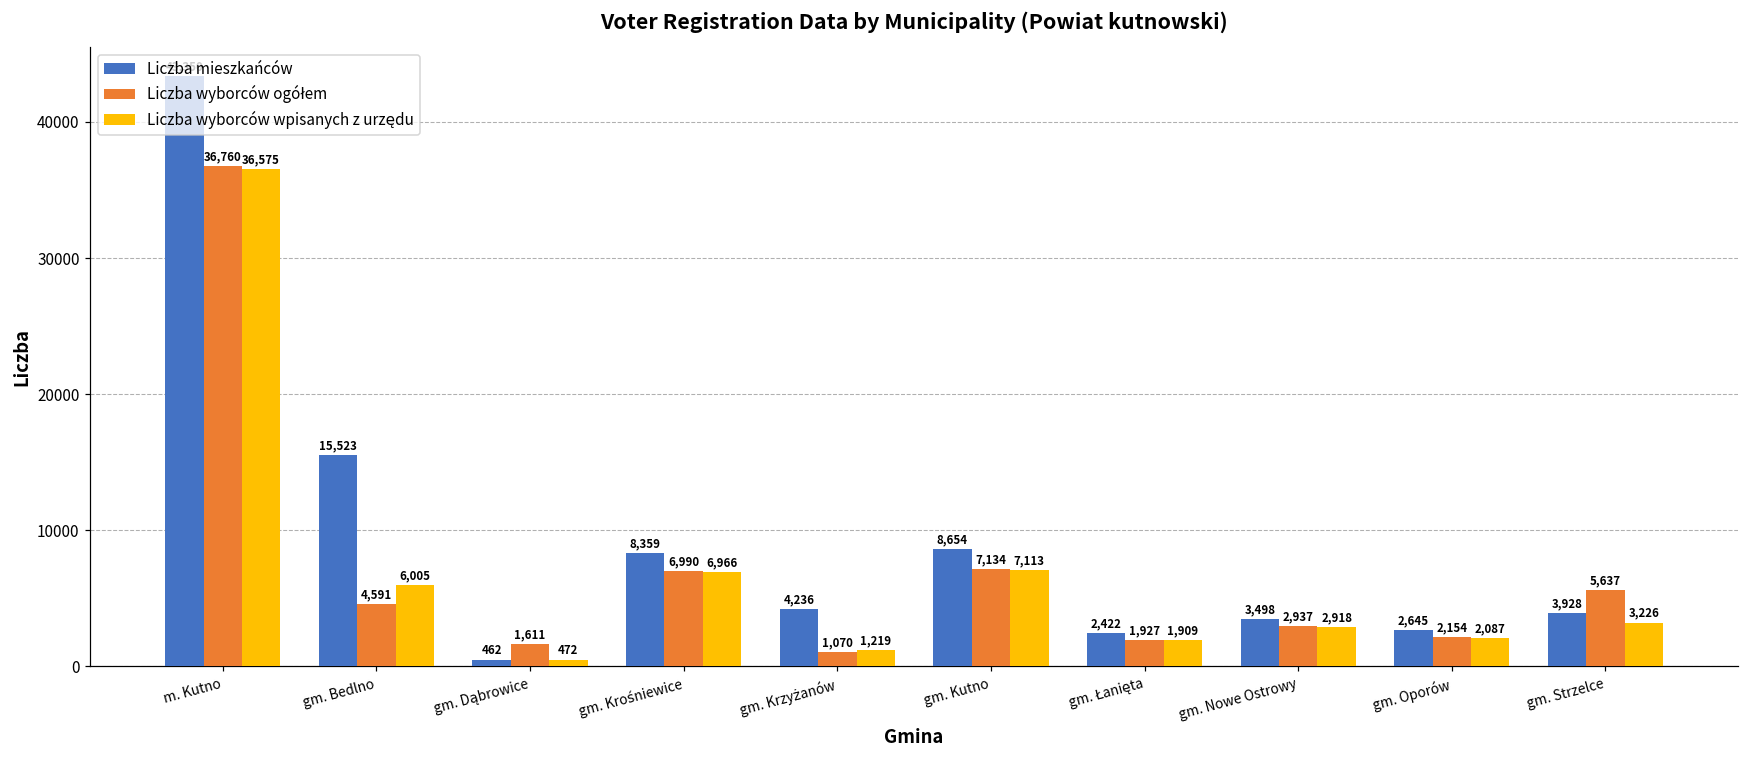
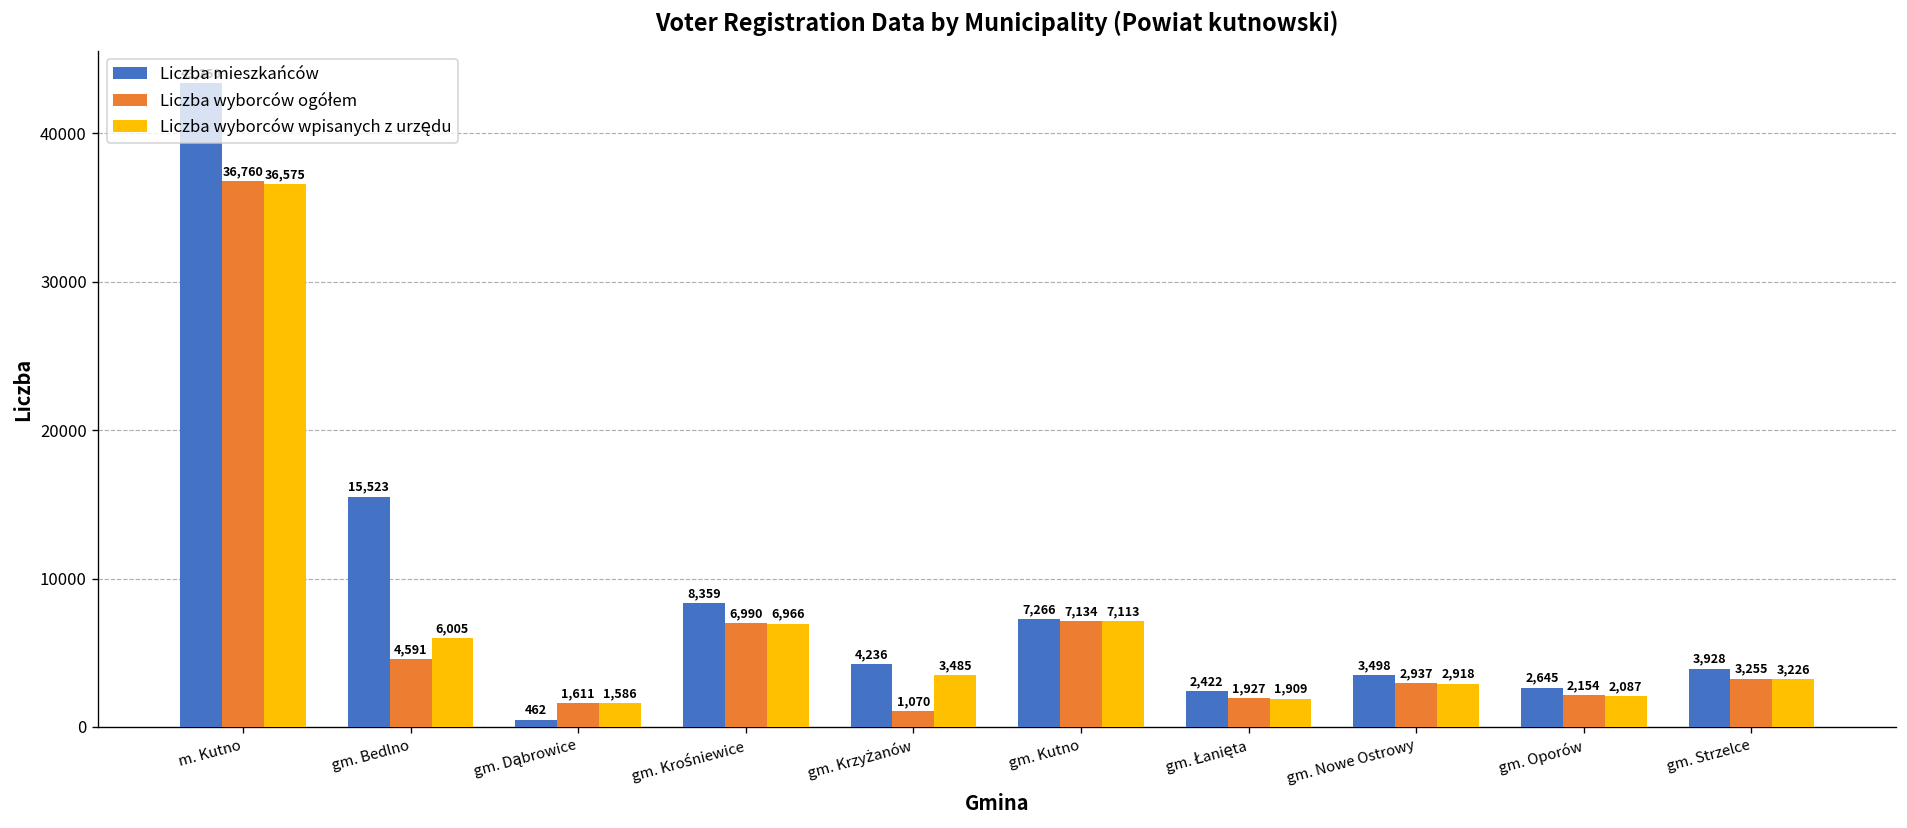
  {
    "Liczba mieszkańców": {
      "gm. Bedlno": "15,523",
      "gm. Dąbrowice": "462",
      "gm. Krośniewice": "8,359",
      "gm. Krzyżanów": "4,236",
-     "gm. Kutno": "8,654",
+     "gm. Kutno": "7,266",
      "gm. Łanięta": "2,422",
      "gm. Nowe Ostrowy": "3,498",
      "gm. Oporów": "2,645",
      "gm. Strzelce": "3,928"
    },
    "Liczba wyborców ogółem": {
      "m. Kutno": "36,760",
      "gm. Bedlno": "4,591",
      "gm. Dąbrowice": "1,611",
      "gm. Krośniewice": "6,990",
      "gm. Krzyżanów": "1,070",
      "gm. Kutno": "7,134",
      "gm. Łanięta": "1,927",
      "gm. Nowe Ostrowy": "2,937",
      "gm. Oporów": "2,154",
-     "gm. Strzelce": "5,637"
+     "gm. Strzelce": "3,255"
    },
    "Liczba wyborców wpisanych z urzędu": {
      "m. Kutno": "36,575",
      "gm. Bedlno": "6,005",
-     "gm. Dąbrowice": "472",
+     "gm. Dąbrowice": "1,586",
      "gm. Krośniewice": "6,966",
-     "gm. Krzyżanów": "1,219",
+     "gm. Krzyżanów": "3,485",
      "gm. Kutno": "7,113",
      "gm. Łanięta": "1,909",
      "gm. Nowe Ostrowy": "2,918",
      "gm. Oporów": "2,087",
      "gm. Strzelce": "3,226"
    }
  }
